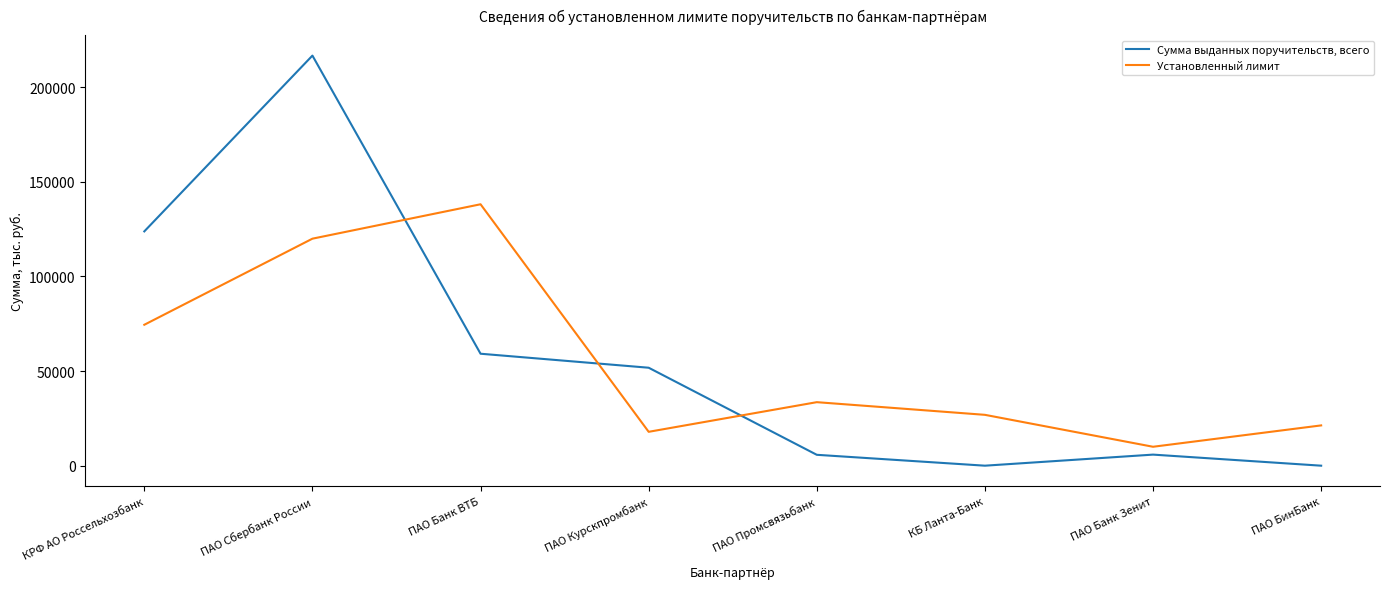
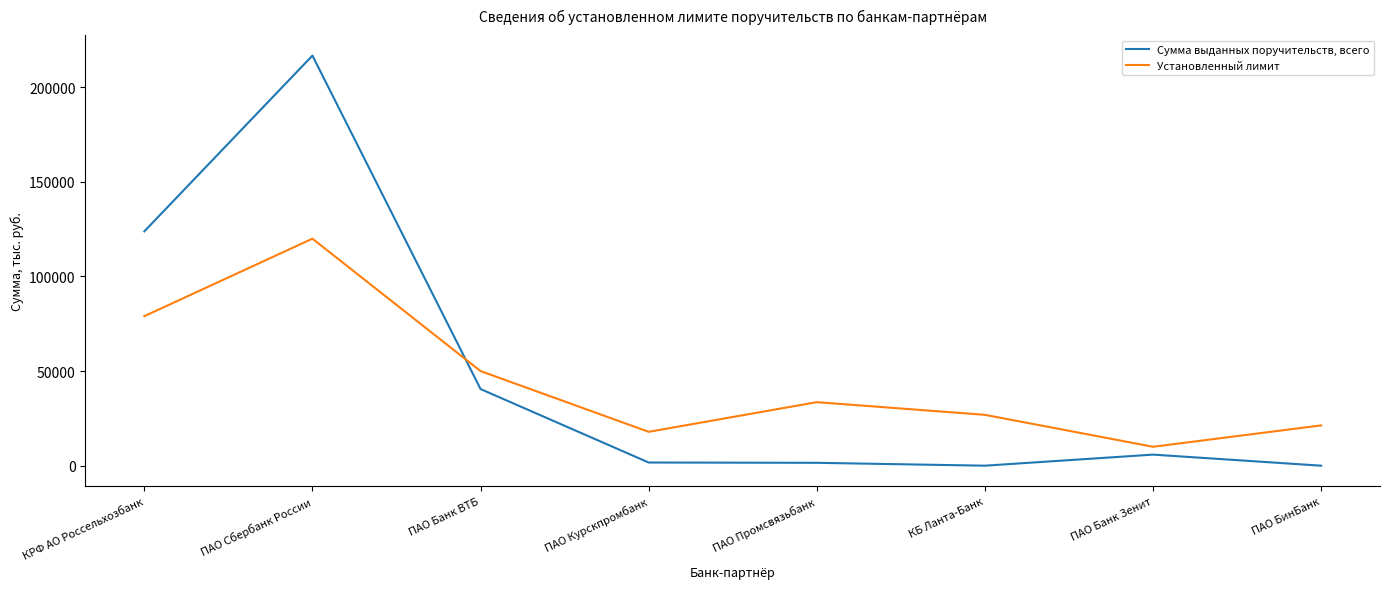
  {
    "Сумма выданных поручительств, всего": {
      "КРФ АО Россельхозбанк": 124000,
      "ПАО Сбербанк России": 217000,
-     "ПАО Банк ВТБ": 59000,
-     "ПАО Курскпромбанк": 52000,
-     "ПАО Промсвязьбанк": 6000,
+     "ПАО Банк ВТБ": 41000,
+     "ПАО Курскпромбанк": 2000,
+     "ПАО Промсвязьбанк": 2000,
      "КБ Ланта-Банк": 0,
      "ПАО Банк Зенит": 6000,
      "ПАО БинБанк": 0
    },
    "Установленный лимит": {
-     "КРФ АО Россельхозбанк": 74000,
+     "КРФ АО Россельхозбанк": 79000,
      "ПАО Сбербанк России": 120000,
-     "ПАО Банк ВТБ": 138000,
+     "ПАО Банк ВТБ": 50000,
      "ПАО Курскпромбанк": 18000,
      "ПАО Промсвязьбанк": 34000,
      "КБ Ланта-Банк": 27000,
      "ПАО Банк Зенит": 10000,
      "ПАО БинБанк": 21000
    }
  }
